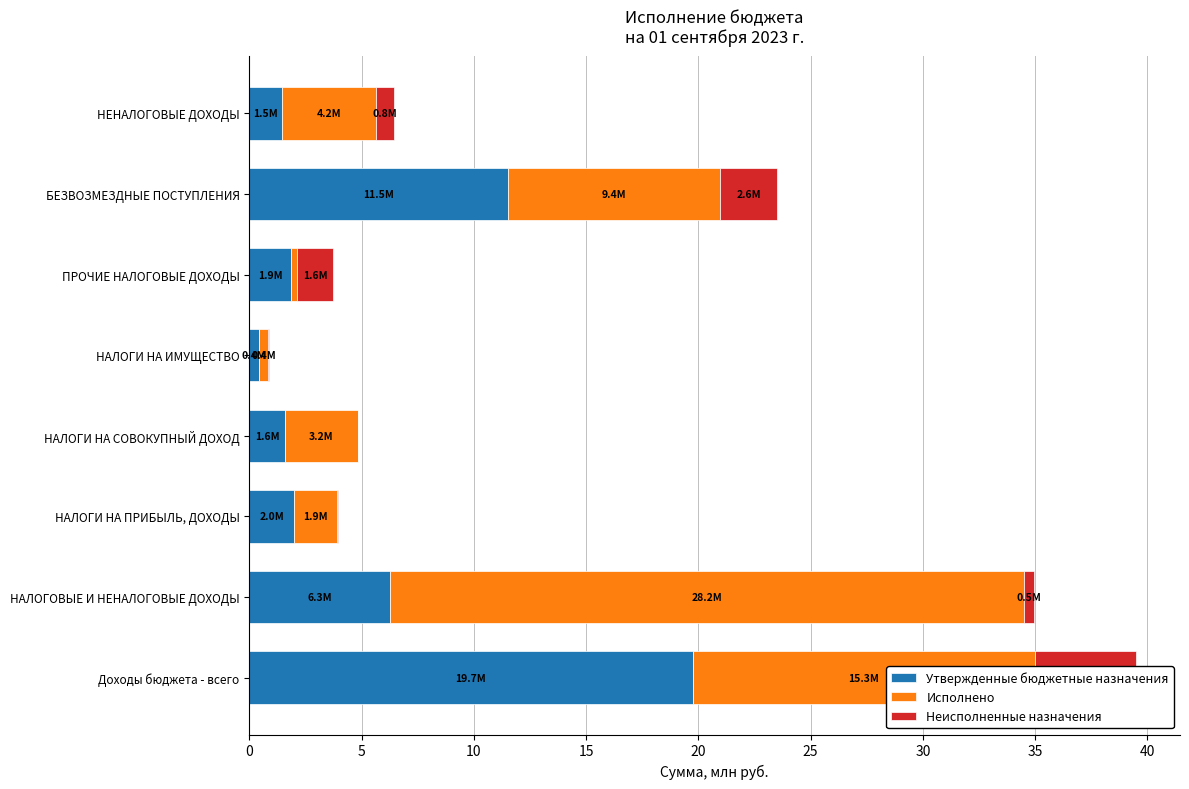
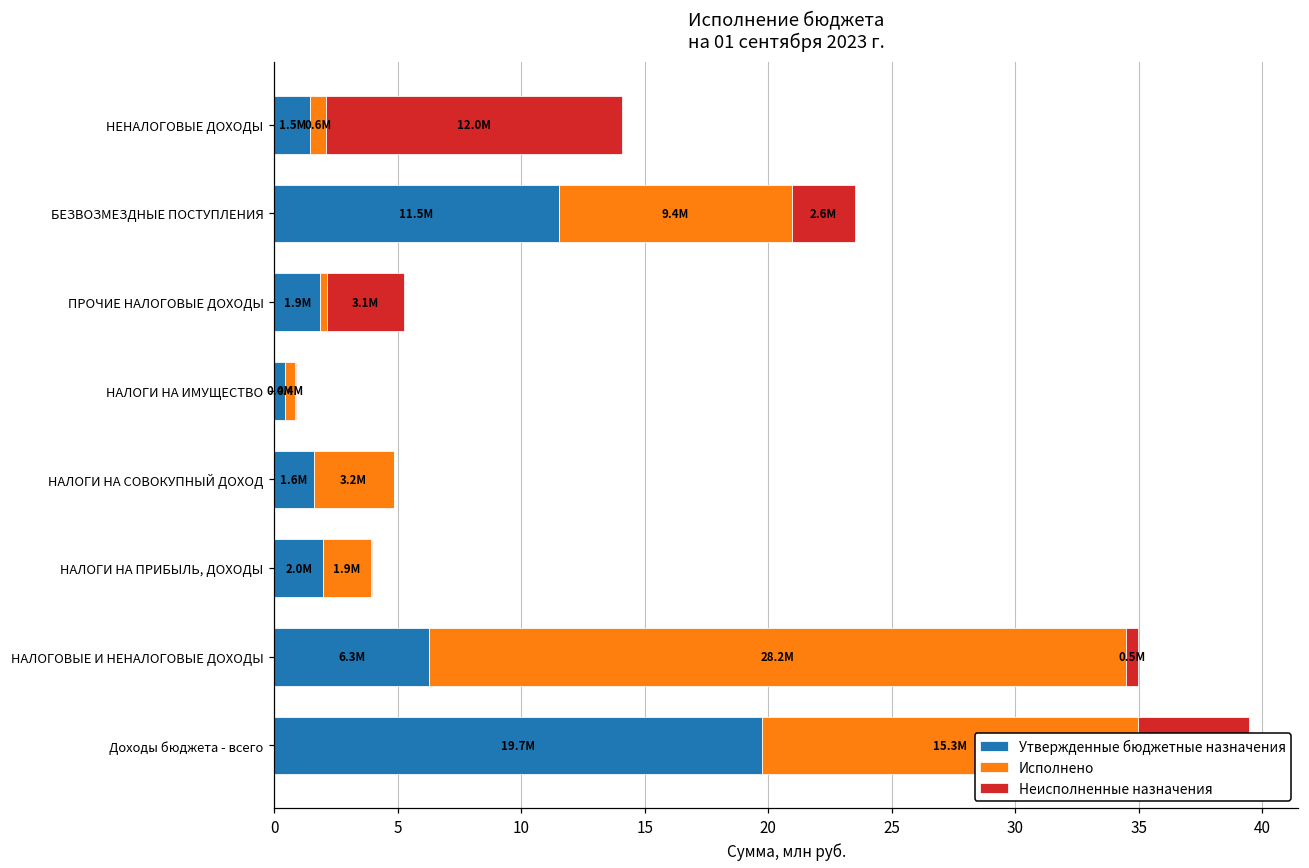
  {
    "Утвержденные бюджетные назначения": {
      "НЕНАЛОГОВЫЕ ДОХОДЫ": "1.5M",
      "БЕЗВОЗМЕЗДНЫЕ ПОСТУПЛЕНИЯ": "11.5M",
      "ПРОЧИЕ НАЛОГОВЫЕ ДОХОДЫ": "1.9M",
      "НАЛОГИ НА СОВОКУПНЫЙ ДОХОД": "1.6M",
      "НАЛОГИ НА ПРИБЫЛЬ, ДОХОДЫ": "2.0M",
      "НАЛОГОВЫЕ И НЕНАЛОГОВЫЕ ДОХОДЫ": "6.3M",
      "Доходы бюджета - всего": "19.7M"
    },
    "Исполнено": {
-     "НЕНАЛОГОВЫЕ ДОХОДЫ": "4.2M",
+     "НЕНАЛОГОВЫЕ ДОХОДЫ": "0.6M",
      "БЕЗВОЗМЕЗДНЫЕ ПОСТУПЛЕНИЯ": "9.4M",
      "НАЛОГИ НА СОВОКУПНЫЙ ДОХОД": "3.2M",
      "НАЛОГИ НА ПРИБЫЛЬ, ДОХОДЫ": "1.9M",
      "НАЛОГОВЫЕ И НЕНАЛОГОВЫЕ ДОХОДЫ": "28.2M"
    },
    "Неисполненные назначения": {
-     "НЕНАЛОГОВЫЕ ДОХОДЫ": "0.8M",
+     "НЕНАЛОГОВЫЕ ДОХОДЫ": "12.0M",
      "БЕЗВОЗМЕЗДНЫЕ ПОСТУПЛЕНИЯ": "2.6M",
-     "ПРОЧИЕ НАЛОГОВЫЕ ДОХОДЫ": "1.6M",
+     "ПРОЧИЕ НАЛОГОВЫЕ ДОХОДЫ": "3.1M",
      "НАЛОГОВЫЕ И НЕНАЛОГОВЫЕ ДОХОДЫ": "0.5M"
    }
  }
